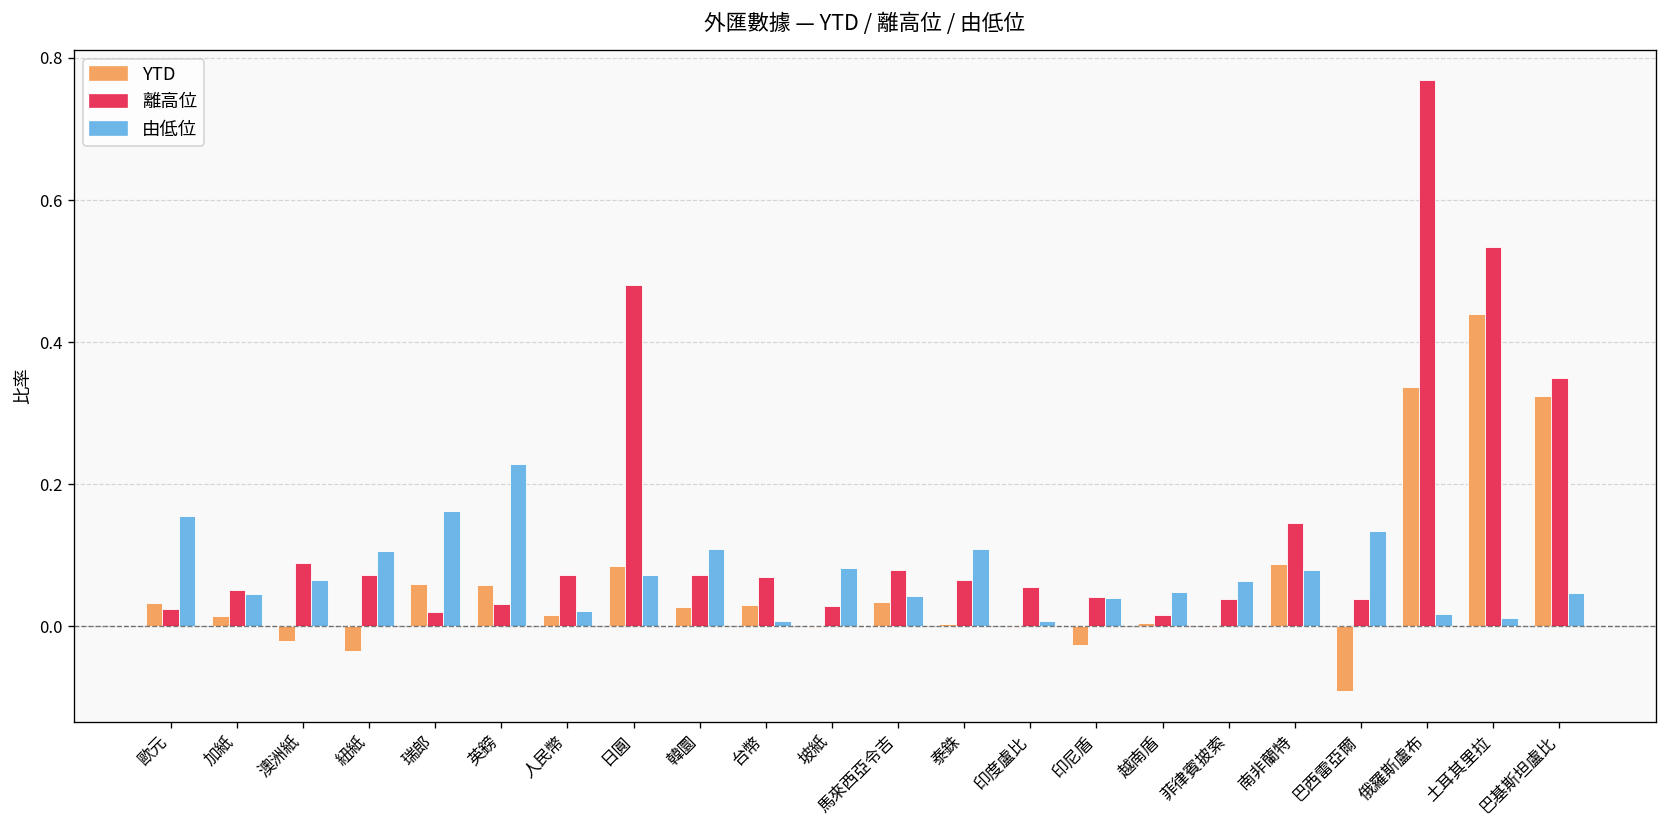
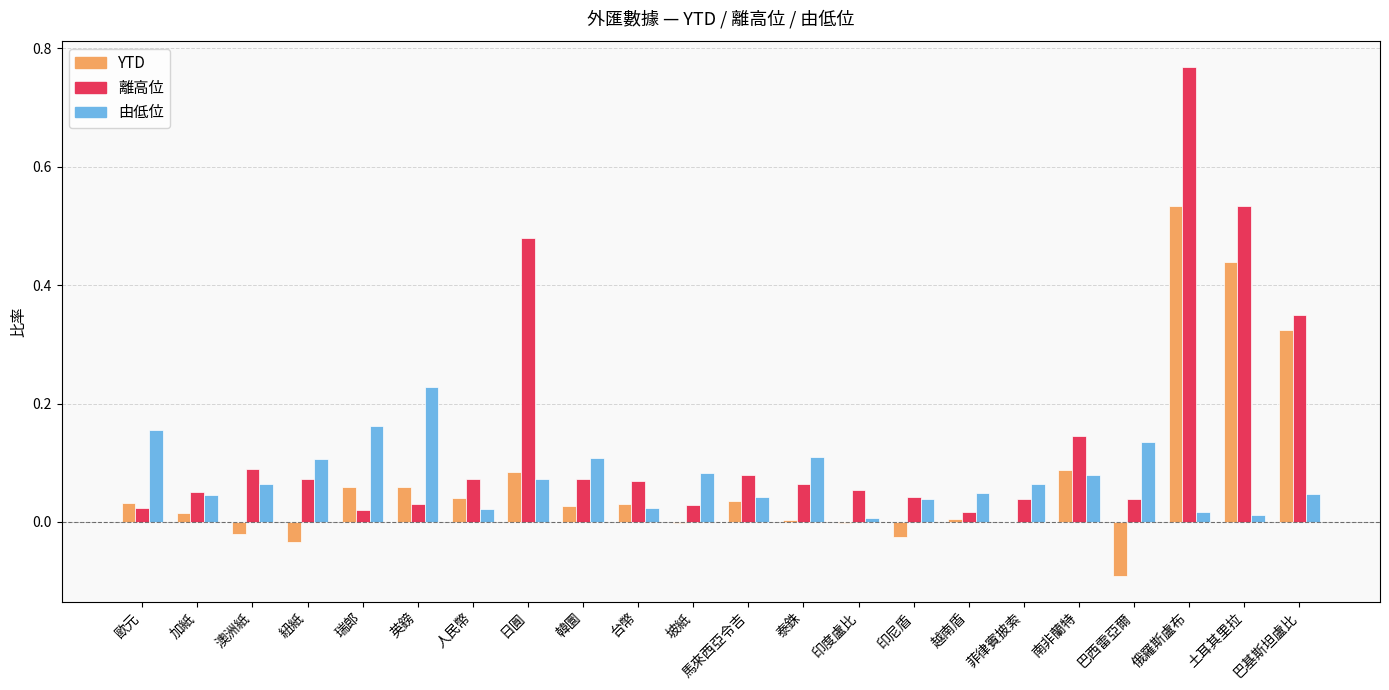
  {
    "YTD": {
      "歐元": 0.03,
      "加紙": 0.02,
      "澳洲紙": -0.02,
      "紐紙": -0.03,
      "瑞郎": 0.06,
      "英鎊": 0.06,
-     "人民幣": 0.02,
+     "人民幣": 0.04,
      "日圓": 0.08,
      "韓圜": 0.03,
      "台幣": 0.03,
      "馬來西亞令吉": 0.03,
      "印尼盾": -0.03,
      "越南盾": 0.00,
      "南非蘭特": 0.09,
      "巴西雷亞爾": -0.09,
-     "俄羅斯盧布": 0.34,
+     "俄羅斯盧布": 0.53,
      "土耳其里拉": 0.44,
      "巴基斯坦盧比": 0.32
    },
    "離高位": {
      "歐元": 0.02,
      "加紙": 0.05,
      "澳洲紙": 0.09,
      "紐紙": 0.07,
      "瑞郎": 0.02,
      "英鎊": 0.03,
      "人民幣": 0.07,
      "日圓": 0.48,
      "韓圜": 0.07,
      "台幣": 0.07,
      "坡紙": 0.03,
      "馬來西亞令吉": 0.08,
      "泰銖": 0.06,
      "印度盧比": 0.05,
      "印尼盾": 0.04,
      "越南盾": 0.02,
      "菲律賓披索": 0.04,
      "南非蘭特": 0.15,
      "巴西雷亞爾": 0.04,
      "俄羅斯盧布": 0.77,
      "土耳其里拉": 0.53,
      "巴基斯坦盧比": 0.35
    },
    "由低位": {
      "歐元": 0.15,
      "加紙": 0.05,
      "澳洲紙": 0.06,
      "紐紙": 0.11,
      "瑞郎": 0.16,
      "英鎊": 0.23,
      "人民幣": 0.02,
      "日圓": 0.07,
      "韓圜": 0.11,
-     "台幣": 0.01,
+     "台幣": 0.02,
      "坡紙": 0.08,
      "馬來西亞令吉": 0.04,
      "泰銖": 0.11,
      "印度盧比": 0.01,
      "印尼盾": 0.04,
      "越南盾": 0.05,
      "菲律賓披索": 0.06,
      "南非蘭特": 0.08,
      "巴西雷亞爾": 0.13,
      "俄羅斯盧布": 0.02,
      "土耳其里拉": 0.01,
      "巴基斯坦盧比": 0.05
    }
  }
